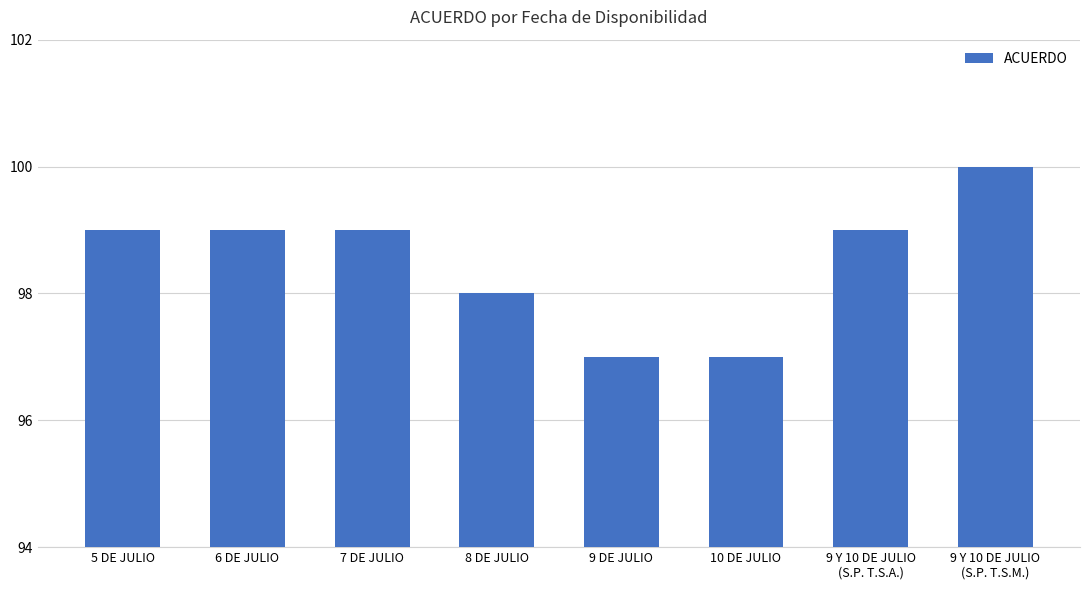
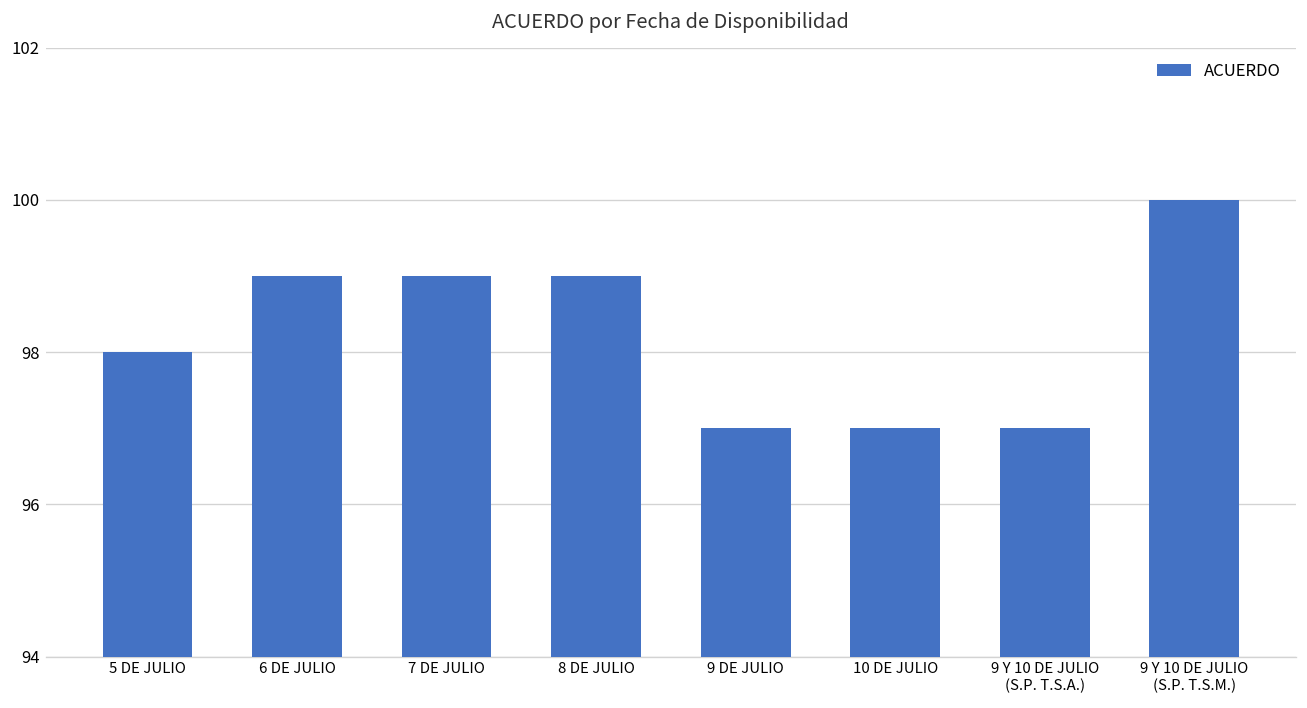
  {
-   "5 DE JULIO": 99,
+   "5 DE JULIO": 98,
    "6 DE JULIO": 99,
    "7 DE JULIO": 99,
-   "8 DE JULIO": 98,
+   "8 DE JULIO": 99,
    "9 DE JULIO": 97,
    "10 DE JULIO": 97,
-   "9 Y 10 DE JULIO (S.P. T.S.A.)": 99,
+   "9 Y 10 DE JULIO (S.P. T.S.A.)": 97,
    "9 Y 10 DE JULIO (S.P. T.S.M.)": 100
  }
